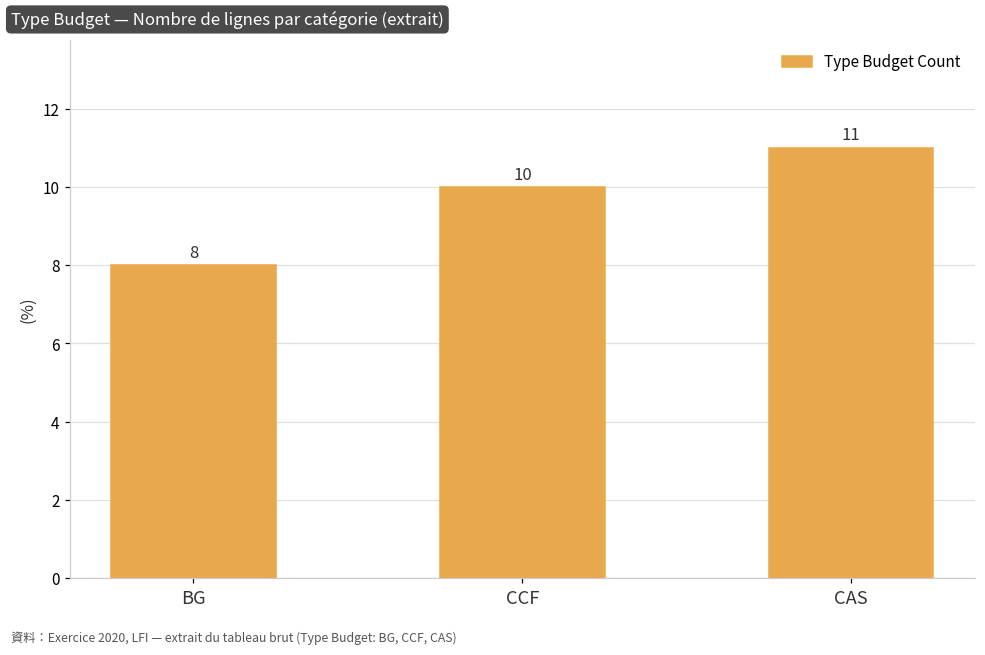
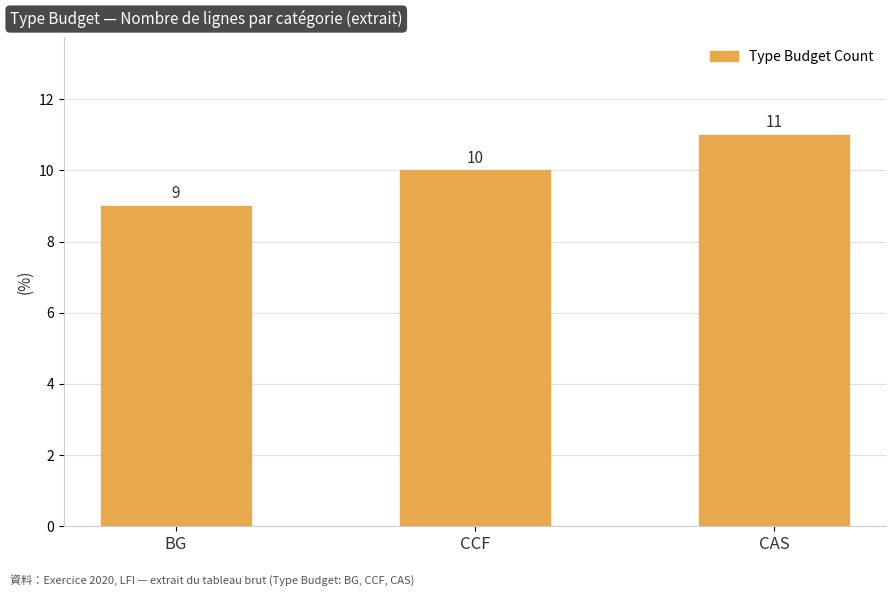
  {
-   "BG": 8,
+   "BG": 9,
    "CCF": 10,
    "CAS": 11
  }
